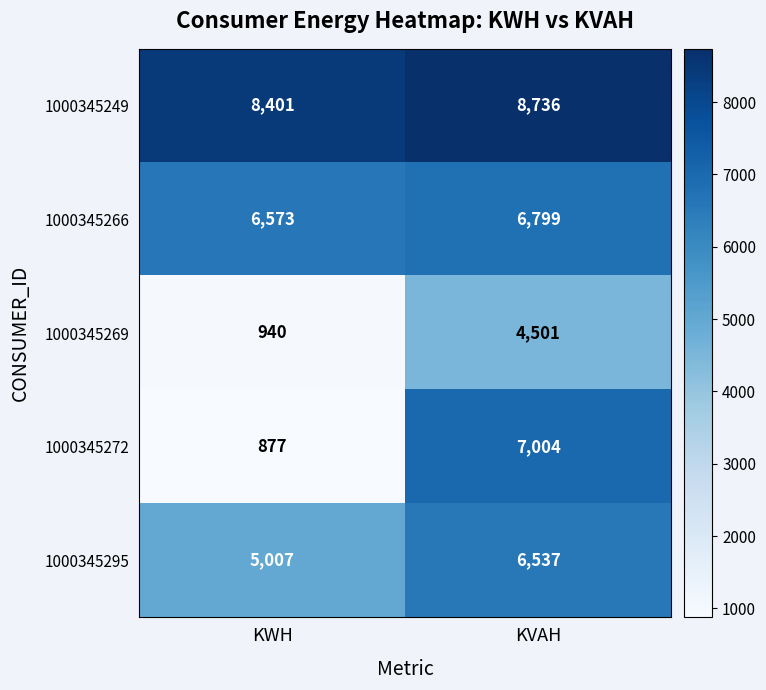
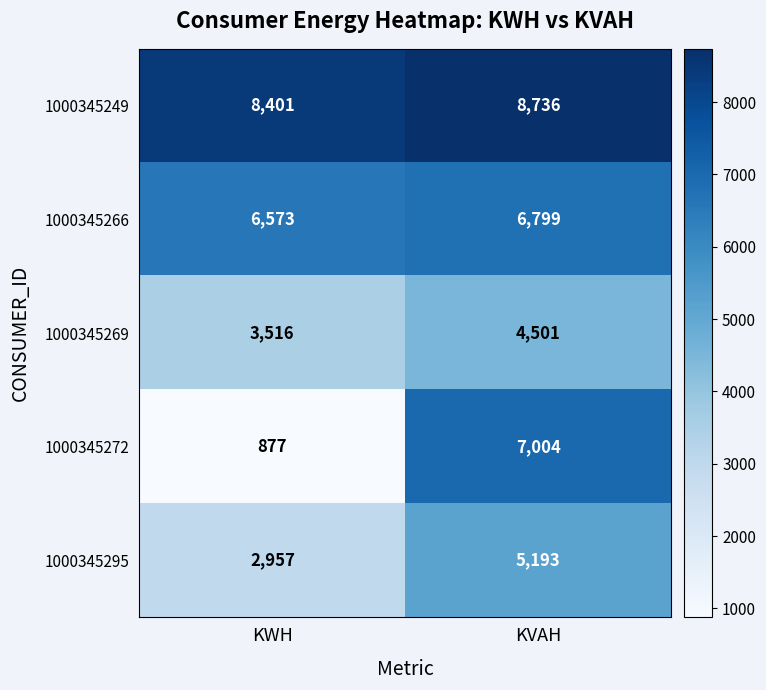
  {
    "1000345249": {
      "KWH": "8,401",
      "KVAH": "8,736"
    },
    "1000345266": {
      "KWH": "6,573",
      "KVAH": "6,799"
    },
    "1000345269": {
-     "KWH": "940",
+     "KWH": "3,516",
      "KVAH": "4,501"
    },
    "1000345272": {
      "KWH": "877",
      "KVAH": "7,004"
    },
    "1000345295": {
-     "KWH": "5,007",
-     "KVAH": "6,537"
+     "KWH": "2,957",
+     "KVAH": "5,193"
    }
  }
